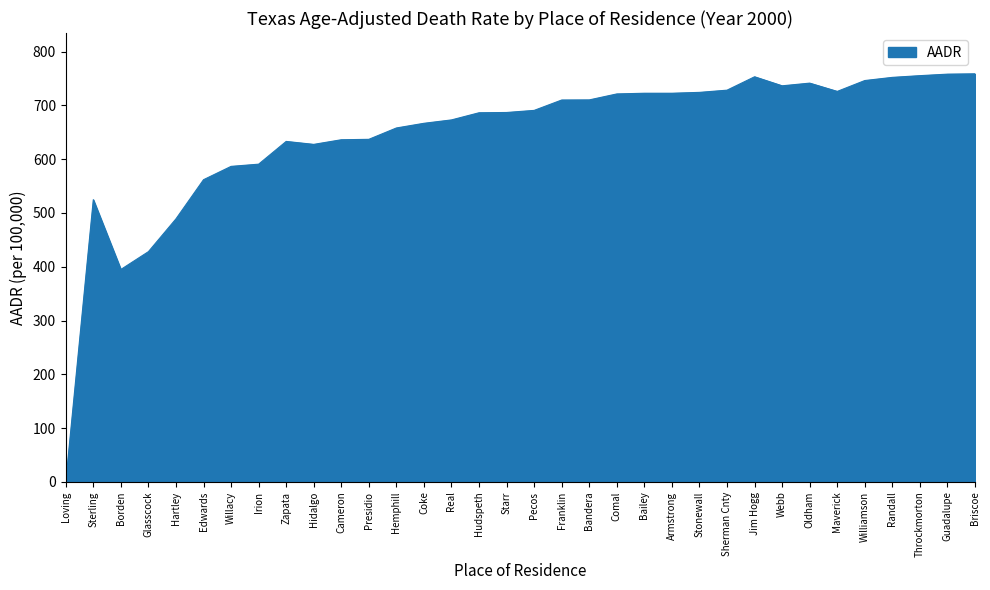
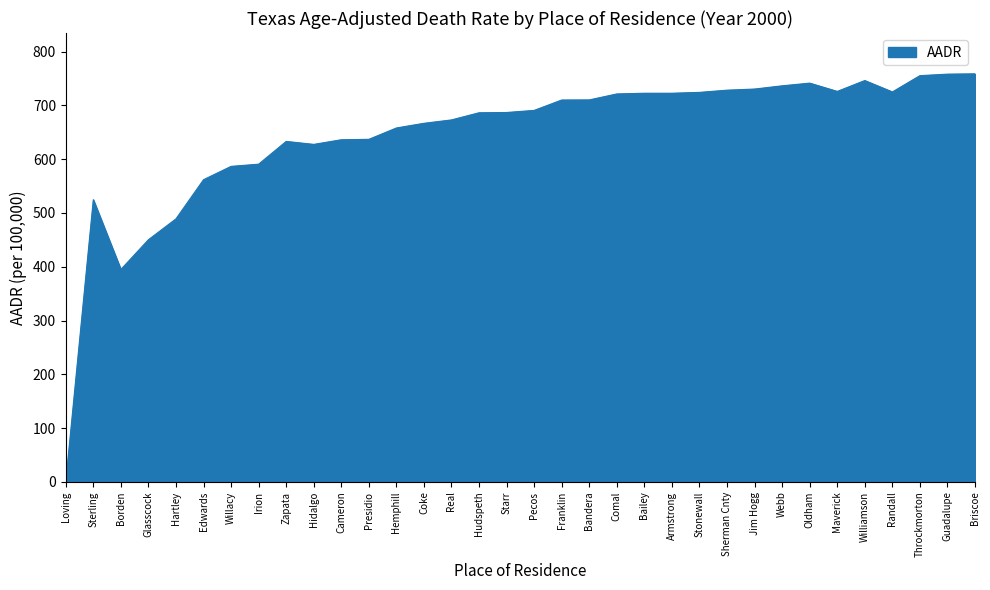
  {
    "Loving": 0,
    "Sterling": 520,
    "Borden": 390,
-   "Glasscock": 430,
+   "Glasscock": 450,
    "Hartley": 490,
    "Edwards": 560,
    "Willacy": 590,
    "Irion": 590,
    "Zapata": 630,
    "Hidalgo": 630,
    "Cameron": 640,
    "Presidio": 640,
    "Hemphill": 660,
    "Coke": 670,
    "Real": 670,
    "Hudspeth": 690,
    "Starr": 690,
    "Pecos": 690,
    "Franklin": 710,
    "Bandera": 710,
    "Comal": 720,
    "Bailey": 720,
    "Armstrong": 720,
    "Stonewall": 720,
    "Sherman Cnty": 730,
-   "Jim Hogg": 750,
+   "Jim Hogg": 730,
    "Webb": 740,
    "Oldham": 740,
    "Maverick": 730,
    "Williamson": 750,
-   "Randall": 750,
+   "Randall": 730,
    "Throckmorton": 760,
    "Guadalupe": 760,
    "Briscoe": 760
  }
